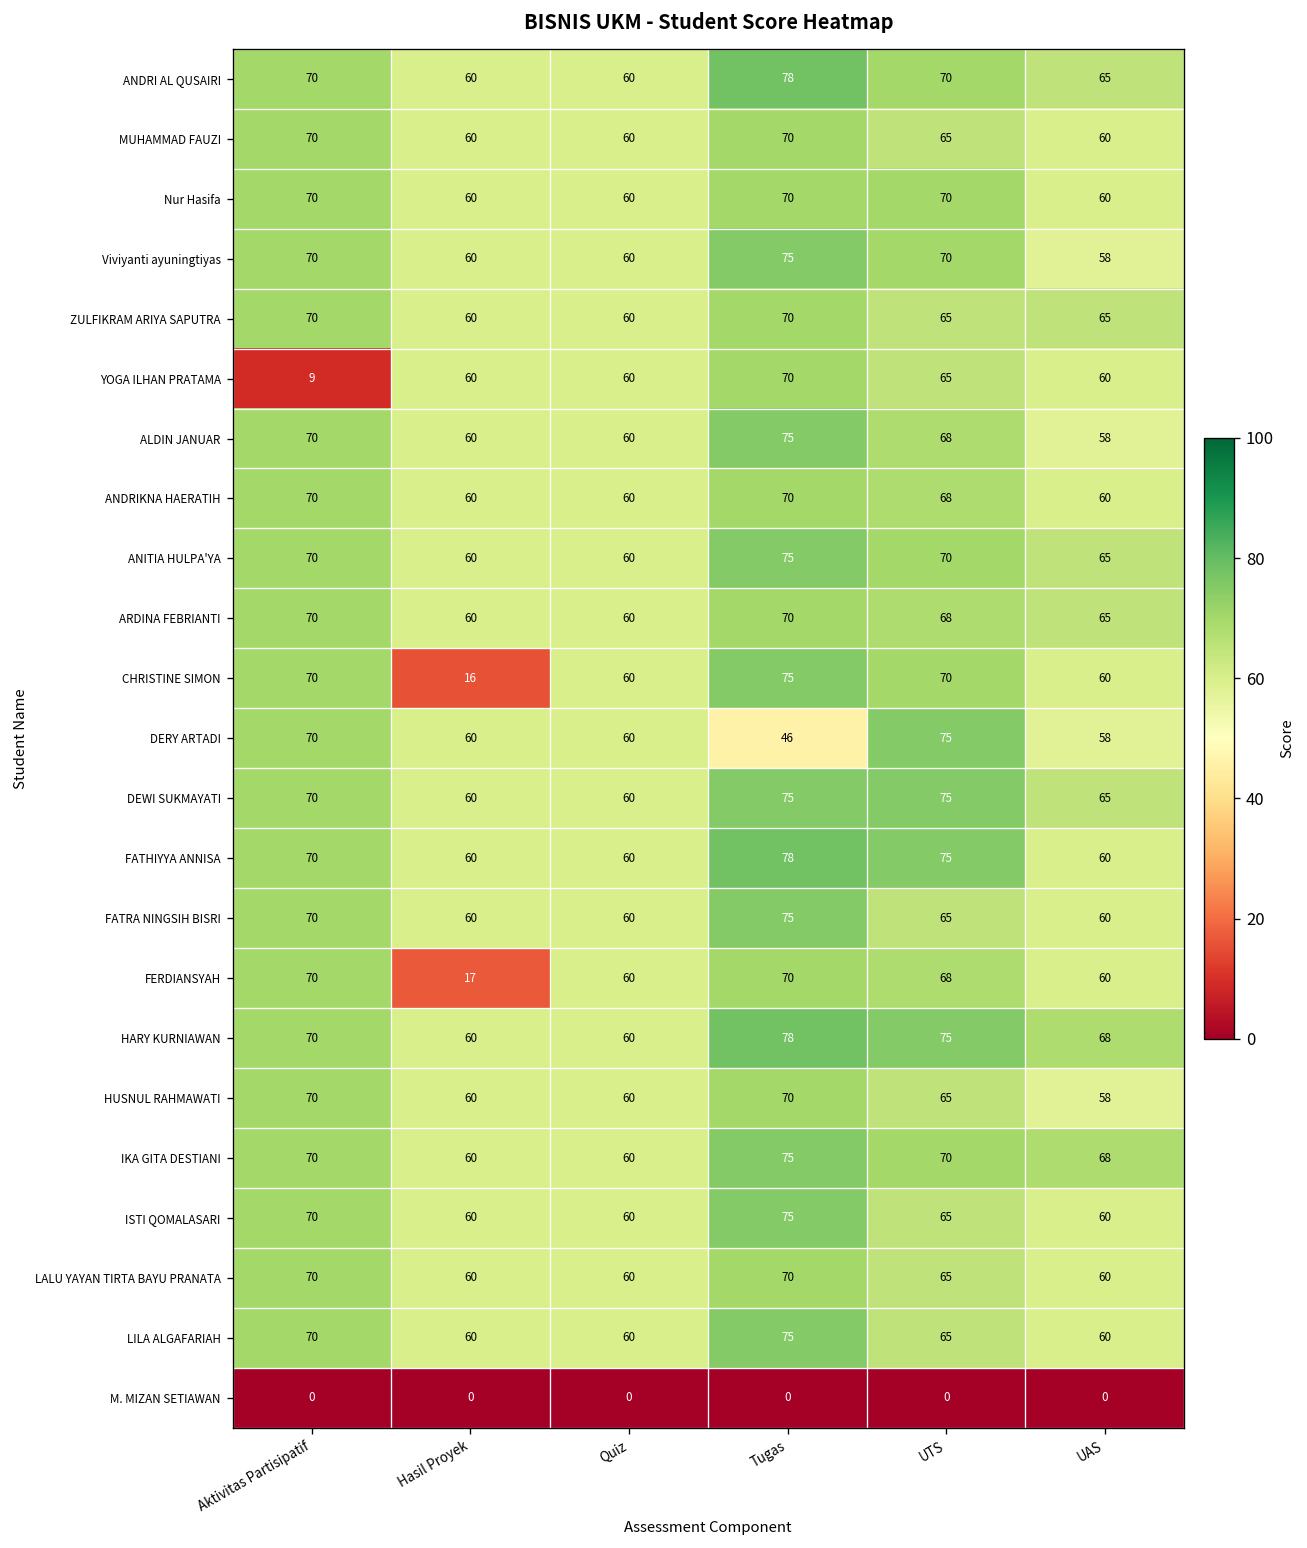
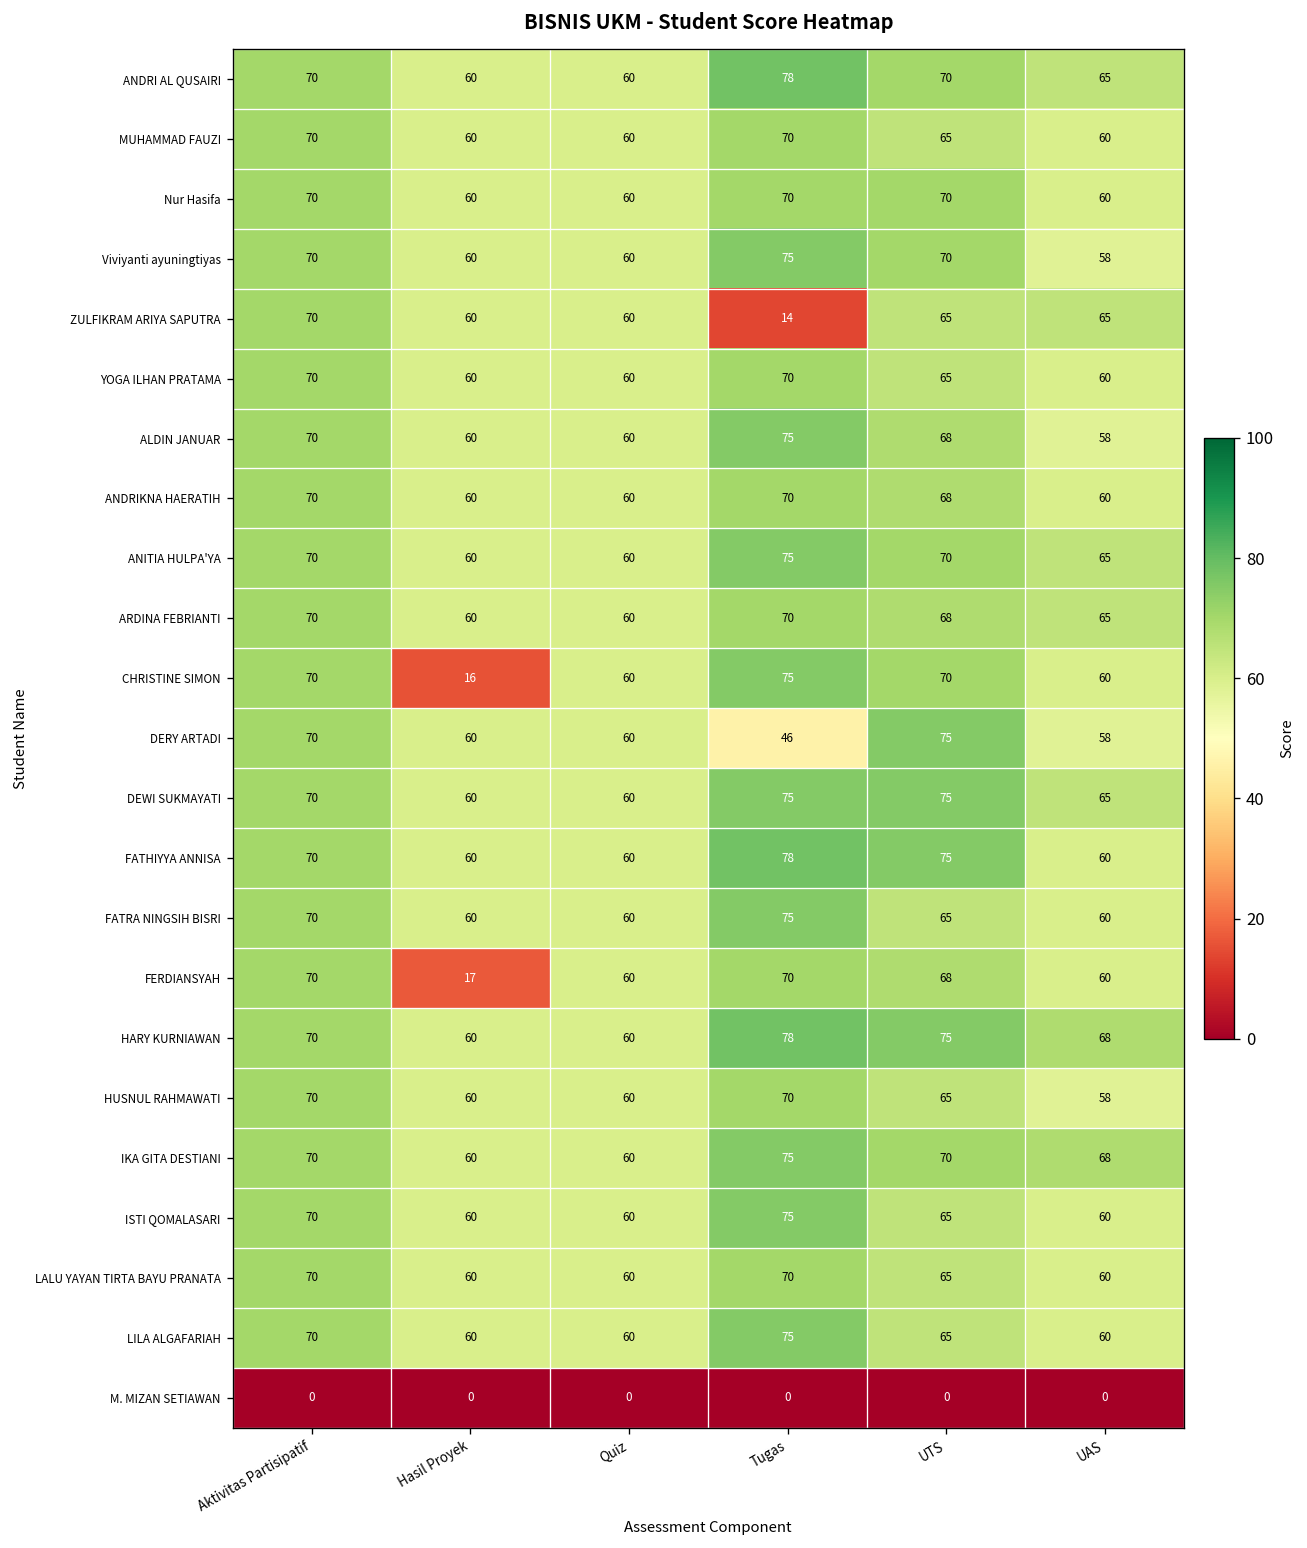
  {
    "ANDRI AL QUSAIRI": {
      "Aktivitas Partisipatif": 70,
      "Hasil Proyek": 60,
      "Quiz": 60,
      "Tugas": 78,
      "UTS": 70,
      "UAS": 65
    },
    "MUHAMMAD FAUZI": {
      "Aktivitas Partisipatif": 70,
      "Hasil Proyek": 60,
      "Quiz": 60,
      "Tugas": 70,
      "UTS": 65,
      "UAS": 60
    },
    "Nur Hasifa": {
      "Aktivitas Partisipatif": 70,
      "Hasil Proyek": 60,
      "Quiz": 60,
      "Tugas": 70,
      "UTS": 70,
      "UAS": 60
    },
    "Viviyanti ayuningtiyas": {
      "Aktivitas Partisipatif": 70,
      "Hasil Proyek": 60,
      "Quiz": 60,
      "Tugas": 75,
      "UTS": 70,
      "UAS": 58
    },
    "ZULFIKRAM ARIYA SAPUTRA": {
      "Aktivitas Partisipatif": 70,
      "Hasil Proyek": 60,
      "Quiz": 60,
-     "Tugas": 70,
+     "Tugas": 14,
      "UTS": 65,
      "UAS": 65
    },
    "YOGA ILHAN PRATAMA": {
-     "Aktivitas Partisipatif": 9,
+     "Aktivitas Partisipatif": 70,
      "Hasil Proyek": 60,
      "Quiz": 60,
      "Tugas": 70,
      "UTS": 65,
      "UAS": 60
    },
    "ALDIN JANUAR": {
      "Aktivitas Partisipatif": 70,
      "Hasil Proyek": 60,
      "Quiz": 60,
      "Tugas": 75,
      "UTS": 68,
      "UAS": 58
    },
    "ANDRIKNA HAERATIH": {
      "Aktivitas Partisipatif": 70,
      "Hasil Proyek": 60,
      "Quiz": 60,
      "Tugas": 70,
      "UTS": 68,
      "UAS": 60
    },
    "ANITIA HULPA'YA": {
      "Aktivitas Partisipatif": 70,
      "Hasil Proyek": 60,
      "Quiz": 60,
      "Tugas": 75,
      "UTS": 70,
      "UAS": 65
    },
    "ARDINA FEBRIANTI": {
      "Aktivitas Partisipatif": 70,
      "Hasil Proyek": 60,
      "Quiz": 60,
      "Tugas": 70,
      "UTS": 68,
      "UAS": 65
    },
    "CHRISTINE SIMON": {
      "Aktivitas Partisipatif": 70,
      "Hasil Proyek": 16,
      "Quiz": 60,
      "Tugas": 75,
      "UTS": 70,
      "UAS": 60
    },
    "DERY ARTADI": {
      "Aktivitas Partisipatif": 70,
      "Hasil Proyek": 60,
      "Quiz": 60,
      "Tugas": 46,
      "UTS": 75,
      "UAS": 58
    },
    "DEWI SUKMAYATI": {
      "Aktivitas Partisipatif": 70,
      "Hasil Proyek": 60,
      "Quiz": 60,
      "Tugas": 75,
      "UTS": 75,
      "UAS": 65
    },
    "FATHIYYA ANNISA": {
      "Aktivitas Partisipatif": 70,
      "Hasil Proyek": 60,
      "Quiz": 60,
      "Tugas": 78,
      "UTS": 75,
      "UAS": 60
    },
    "FATRA NINGSIH BISRI": {
      "Aktivitas Partisipatif": 70,
      "Hasil Proyek": 60,
      "Quiz": 60,
      "Tugas": 75,
      "UTS": 65,
      "UAS": 60
    },
    "FERDIANSYAH": {
      "Aktivitas Partisipatif": 70,
      "Hasil Proyek": 17,
      "Quiz": 60,
      "Tugas": 70,
      "UTS": 68,
      "UAS": 60
    },
    "HARY KURNIAWAN": {
      "Aktivitas Partisipatif": 70,
      "Hasil Proyek": 60,
      "Quiz": 60,
      "Tugas": 78,
      "UTS": 75,
      "UAS": 68
    },
    "HUSNUL RAHMAWATI": {
      "Aktivitas Partisipatif": 70,
      "Hasil Proyek": 60,
      "Quiz": 60,
      "Tugas": 70,
      "UTS": 65,
      "UAS": 58
    },
    "IKA GITA DESTIANI": {
      "Aktivitas Partisipatif": 70,
      "Hasil Proyek": 60,
      "Quiz": 60,
      "Tugas": 75,
      "UTS": 70,
      "UAS": 68
    },
    "ISTI QOMALASARI": {
      "Aktivitas Partisipatif": 70,
      "Hasil Proyek": 60,
      "Quiz": 60,
      "Tugas": 75,
      "UTS": 65,
      "UAS": 60
    },
    "LALU YAYAN TIRTA BAYU PRANATA": {
      "Aktivitas Partisipatif": 70,
      "Hasil Proyek": 60,
      "Quiz": 60,
      "Tugas": 70,
      "UTS": 65,
      "UAS": 60
    },
    "LILA ALGAFARIAH": {
      "Aktivitas Partisipatif": 70,
      "Hasil Proyek": 60,
      "Quiz": 60,
      "Tugas": 75,
      "UTS": 65,
      "UAS": 60
    },
    "M. MIZAN SETIAWAN": {
      "Aktivitas Partisipatif": 0,
      "Hasil Proyek": 0,
      "Quiz": 0,
      "Tugas": 0,
      "UTS": 0,
      "UAS": 0
    }
  }
